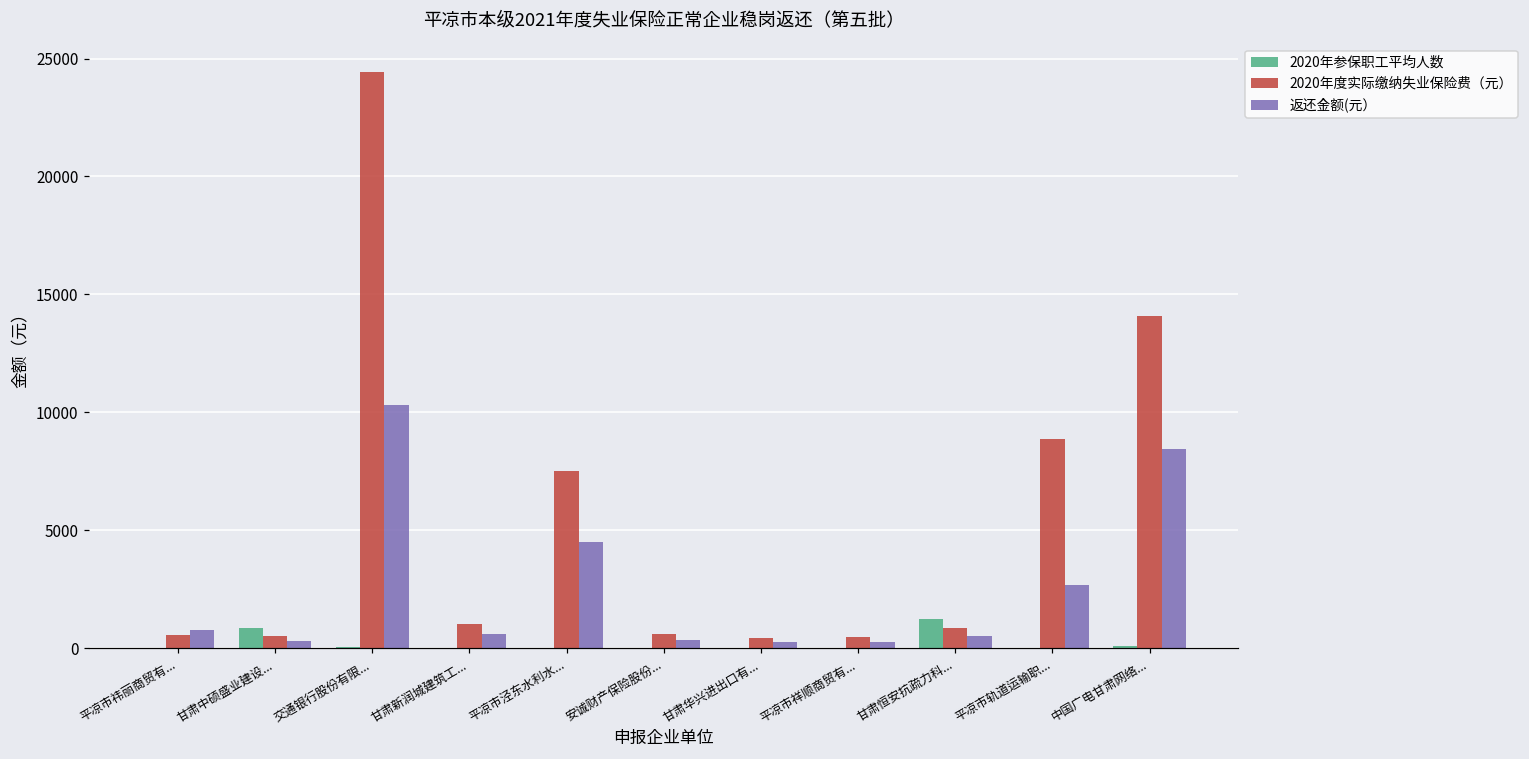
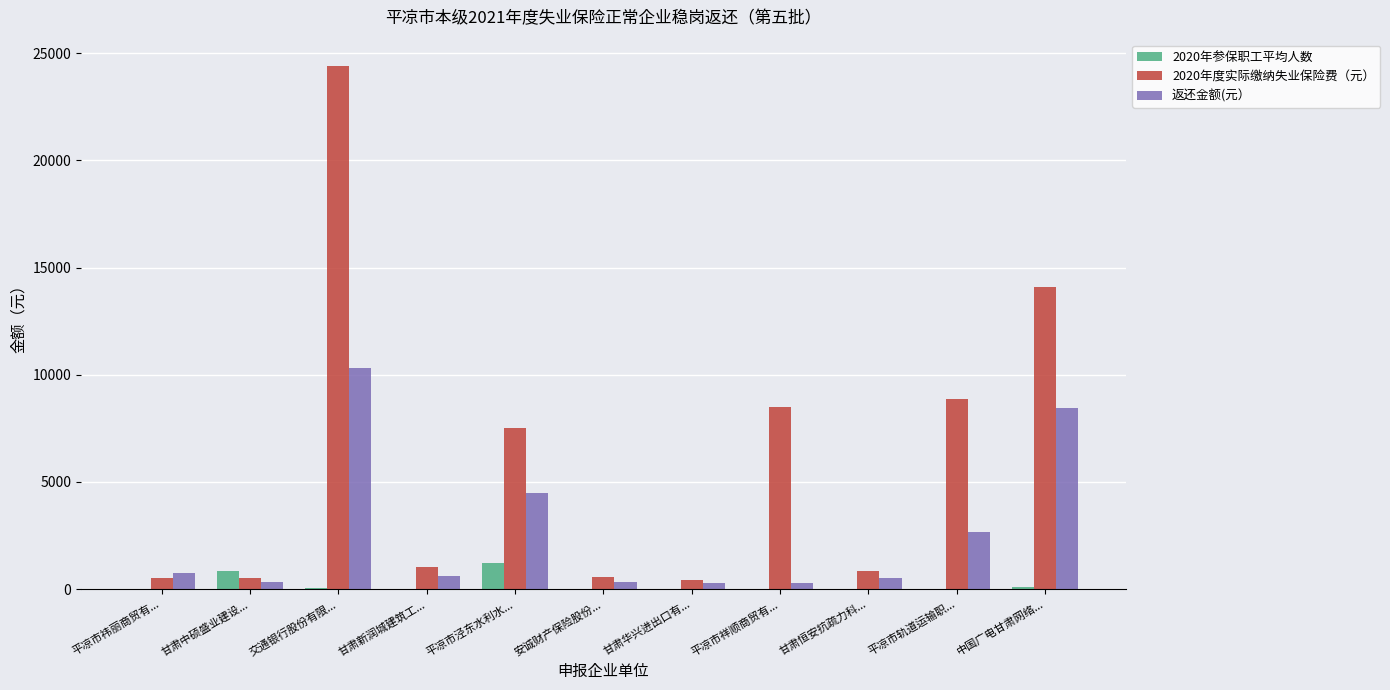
  {
    "2020年参保职工平均人数": {
      "甘肃中硕盛业建设...": 900,
-     "平凉市泾东水利水...": 0,
-     "甘肃恒安抗疏力科...": 1200
+     "平凉市泾东水利水...": 1200,
+     "甘肃恒安抗疏力科...": 0
    },
    "2020年度实际缴纳失业保险费（元）": {
      "平凉市祎丽商贸有...": 500,
      "甘肃中硕盛业建设...": 500,
      "交通银行股份有限...": 24400,
      "甘肃新润城建筑工...": 1000,
      "平凉市泾东水利水...": 7500,
      "安诚财产保险股份...": 600,
      "甘肃华兴进出口有...": 400,
-     "平凉市祥顺商贸有...": 500,
+     "平凉市祥顺商贸有...": 8500,
      "甘肃恒安抗疏力科...": 900,
      "平凉市轨道运输职...": 8900,
      "中国广电甘肃网络...": 14100
    },
    "返还金额(元）": {
      "平凉市祎丽商贸有...": 800,
      "甘肃中硕盛业建设...": 300,
      "交通银行股份有限...": 10300,
      "甘肃新润城建筑工...": 600,
      "平凉市泾东水利水...": 4500,
      "安诚财产保险股份...": 300,
      "甘肃华兴进出口有...": 300,
      "平凉市祥顺商贸有...": 300,
      "甘肃恒安抗疏力科...": 500,
      "平凉市轨道运输职...": 2700,
      "中国广电甘肃网络...": 8400
    }
  }
